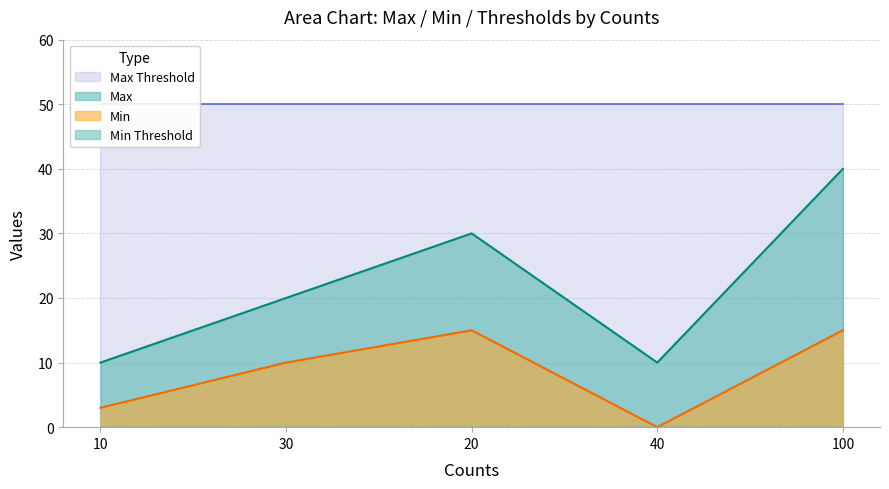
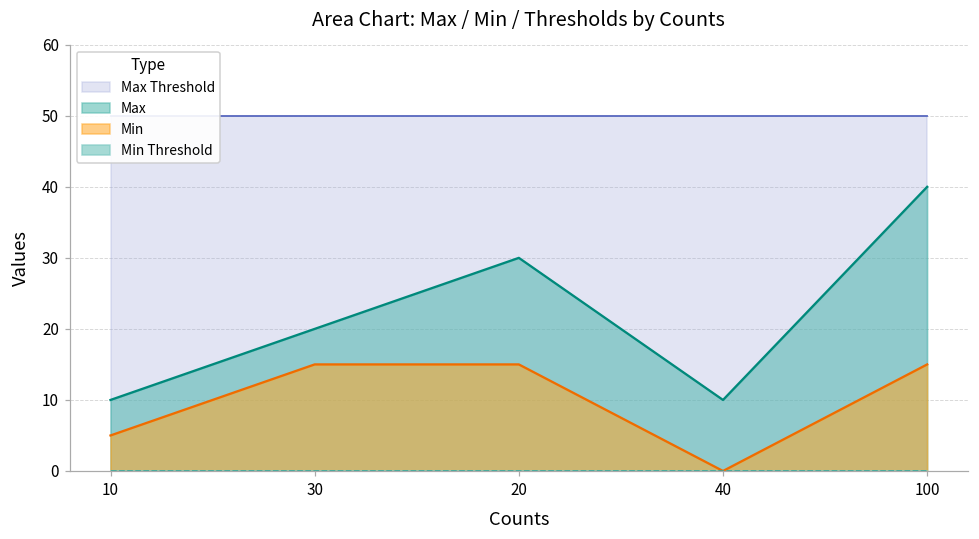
  {
    "Min": {
-     "10": 3,
-     "30": 10,
+     "10": 5,
+     "30": 15,
      "20": 15,
      "100": 15
    }
  }
